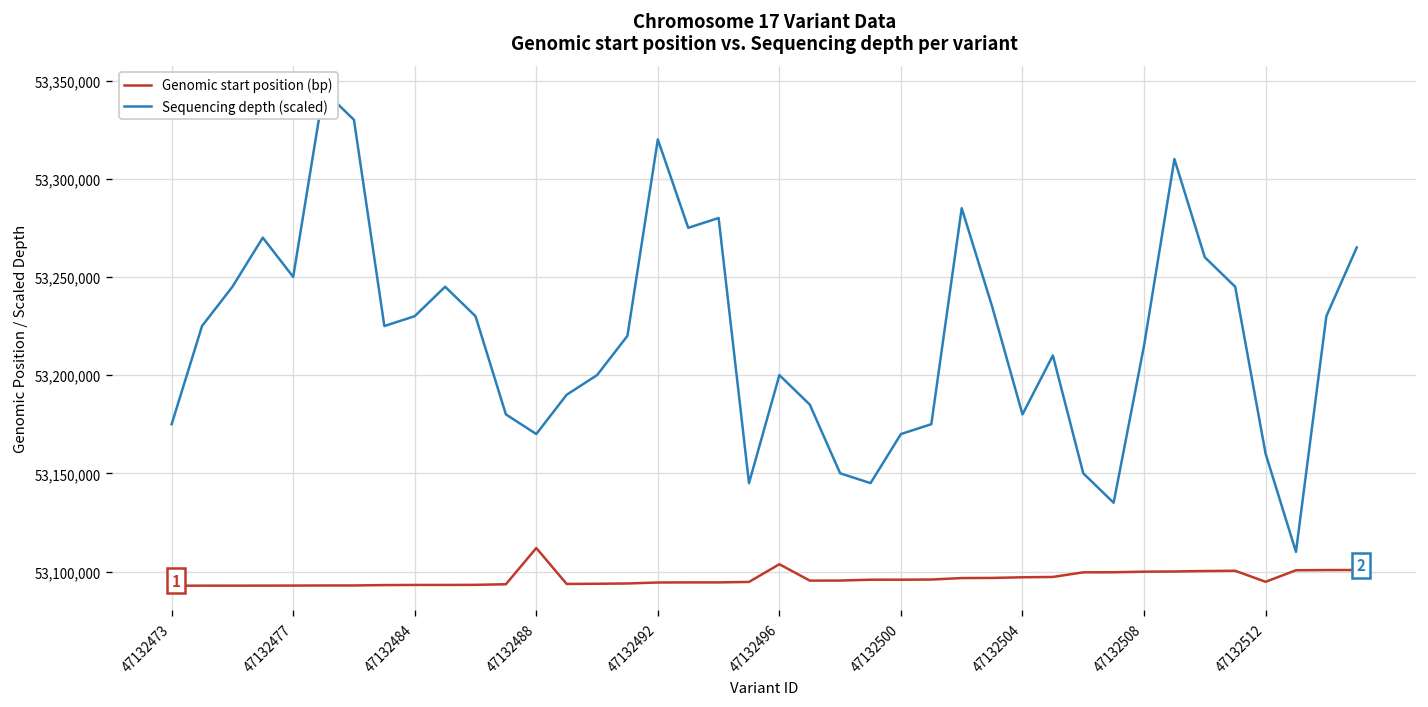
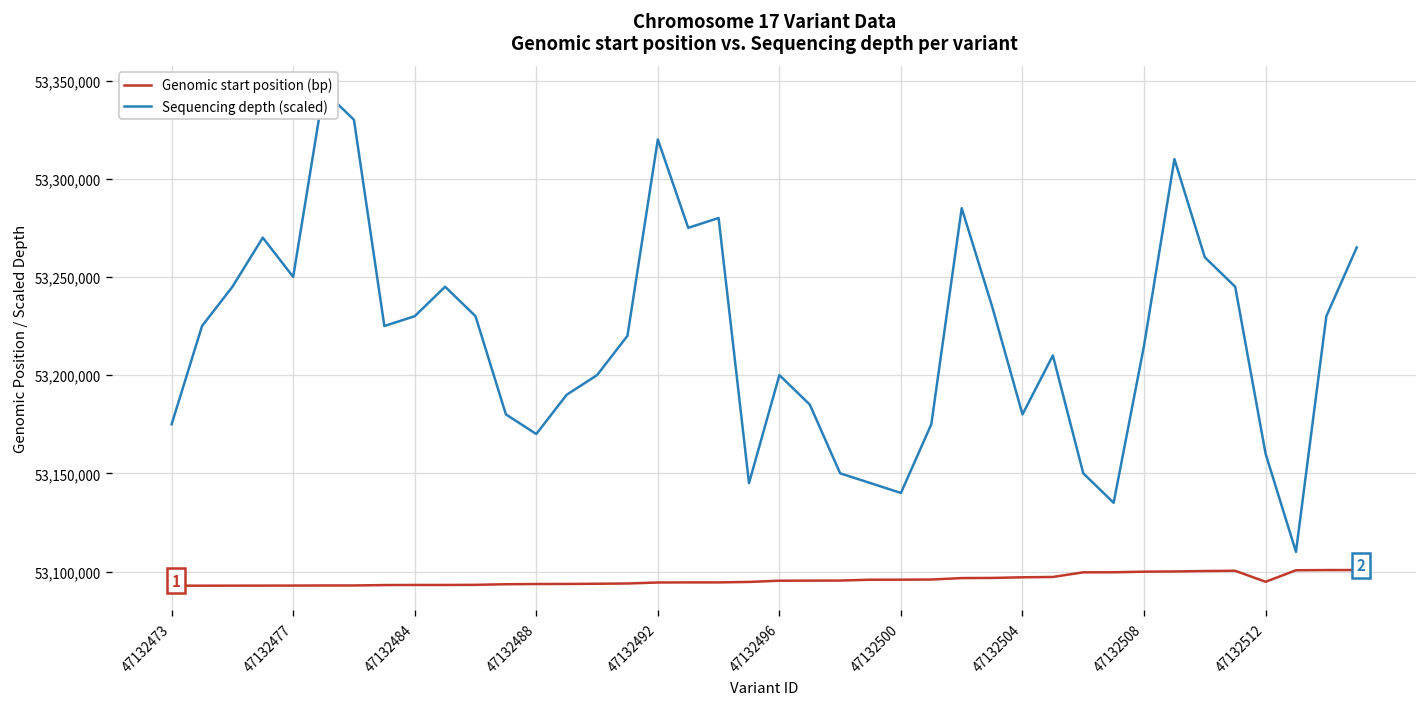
  {
    "Genomic start position (bp)": {
      "47132477": "53,093,000",
      "47132484": "53,093,000",
-     "47132488": "53,112,000",
+     "47132488": "53,094,000",
      "47132492": "53,094,000",
-     "47132496": "53,104,000",
+     "47132496": "53,095,000",
      "47132500": "53,096,000",
      "47132504": "53,097,000",
      "47132508": "53,100,000",
      "47132512": "53,095,000"
    },
    "Sequencing depth (scaled)": {
      "47132473": "53,175,000",
      "47132477": "53,250,000",
      "47132484": "53,230,000",
      "47132488": "53,170,000",
      "47132492": "53,320,000",
      "47132496": "53,200,000",
-     "47132500": "53,170,000",
+     "47132500": "53,140,000",
      "47132504": "53,180,000",
      "47132508": "53,215,000",
      "47132512": "53,160,000"
    }
  }
